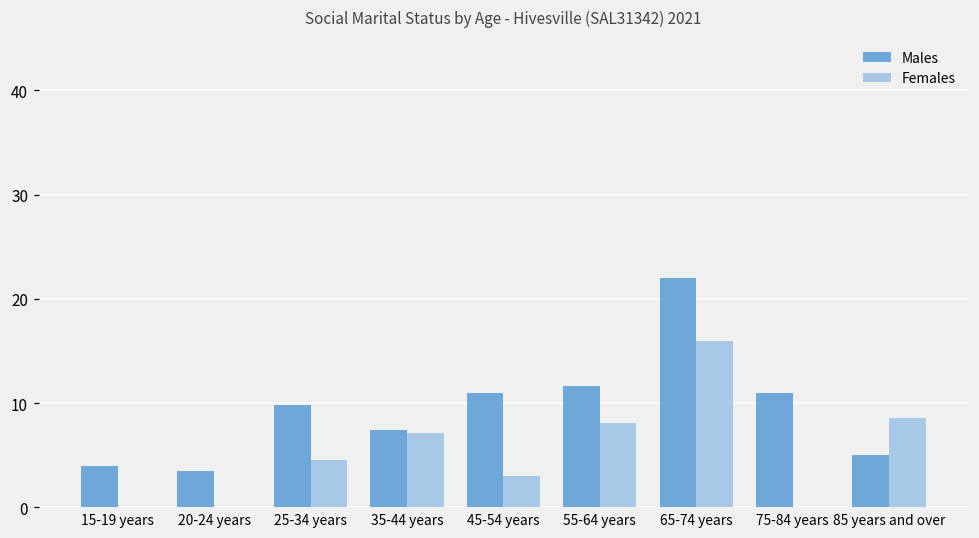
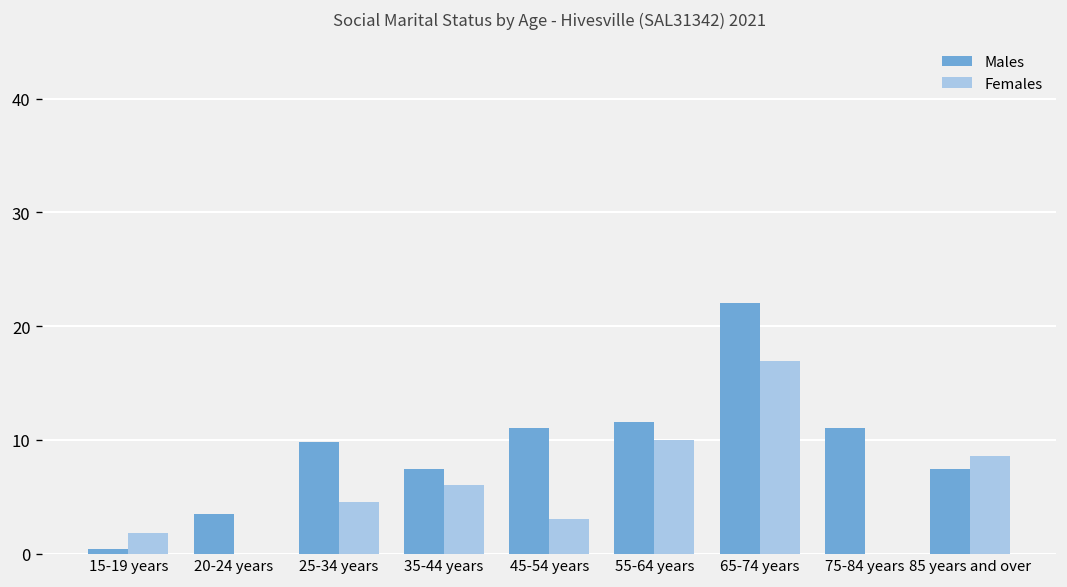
  {
    "Males": {
-     "15-19 years": 4,
+     "15-19 years": 0,
      "20-24 years": 4,
      "25-34 years": 10,
      "35-44 years": 7,
      "45-54 years": 11,
      "55-64 years": 12,
      "65-74 years": 22,
      "75-84 years": 11,
-     "85 years and over": 5
+     "85 years and over": 7
    },
    "Females": {
-     "15-19 years": 0,
+     "15-19 years": 2,
      "20-24 years": 0,
      "25-34 years": 5,
-     "35-44 years": 7,
+     "35-44 years": 6,
      "45-54 years": 3,
-     "55-64 years": 8,
-     "65-74 years": 16,
+     "55-64 years": 10,
+     "65-74 years": 17,
      "75-84 years": 0,
      "85 years and over": 9
    }
  }
